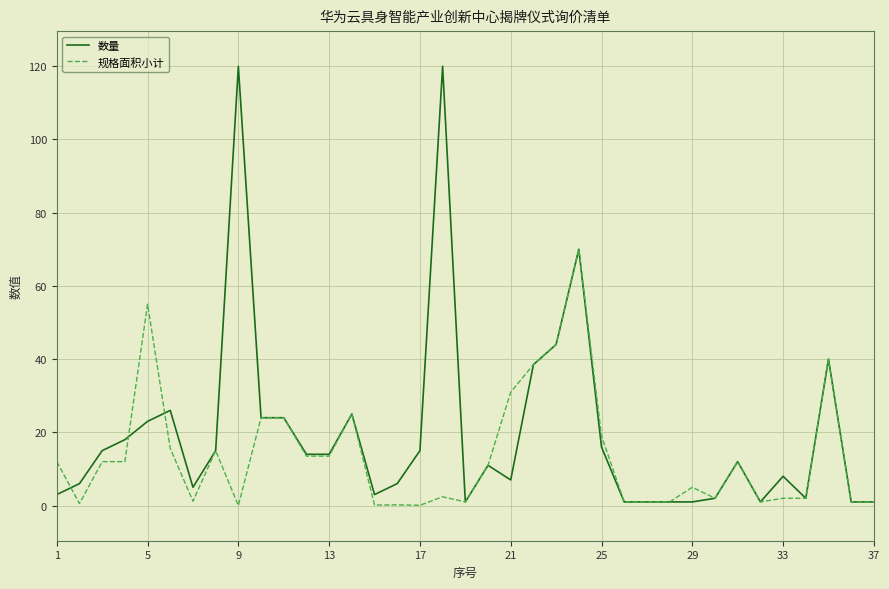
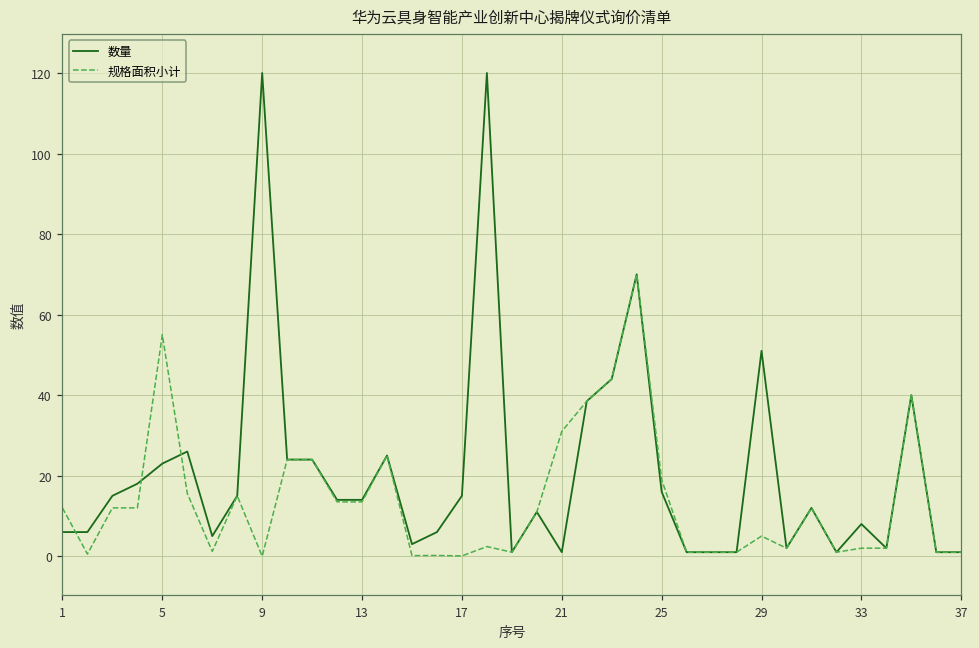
  {
    "数量": {
-     "1": 3,
+     "1": 6,
      "5": 23,
      "9": 120,
      "17": 15,
-     "21": 7,
+     "21": 1,
      "25": 16,
-     "29": 1,
+     "29": 51,
      "33": 8
    },
    "规格面积小计": {
      "1": 12,
      "5": 55,
      "9": 0,
      "17": 0,
      "21": 31,
      "25": 19,
      "29": 5,
      "33": 2
    }
  }
